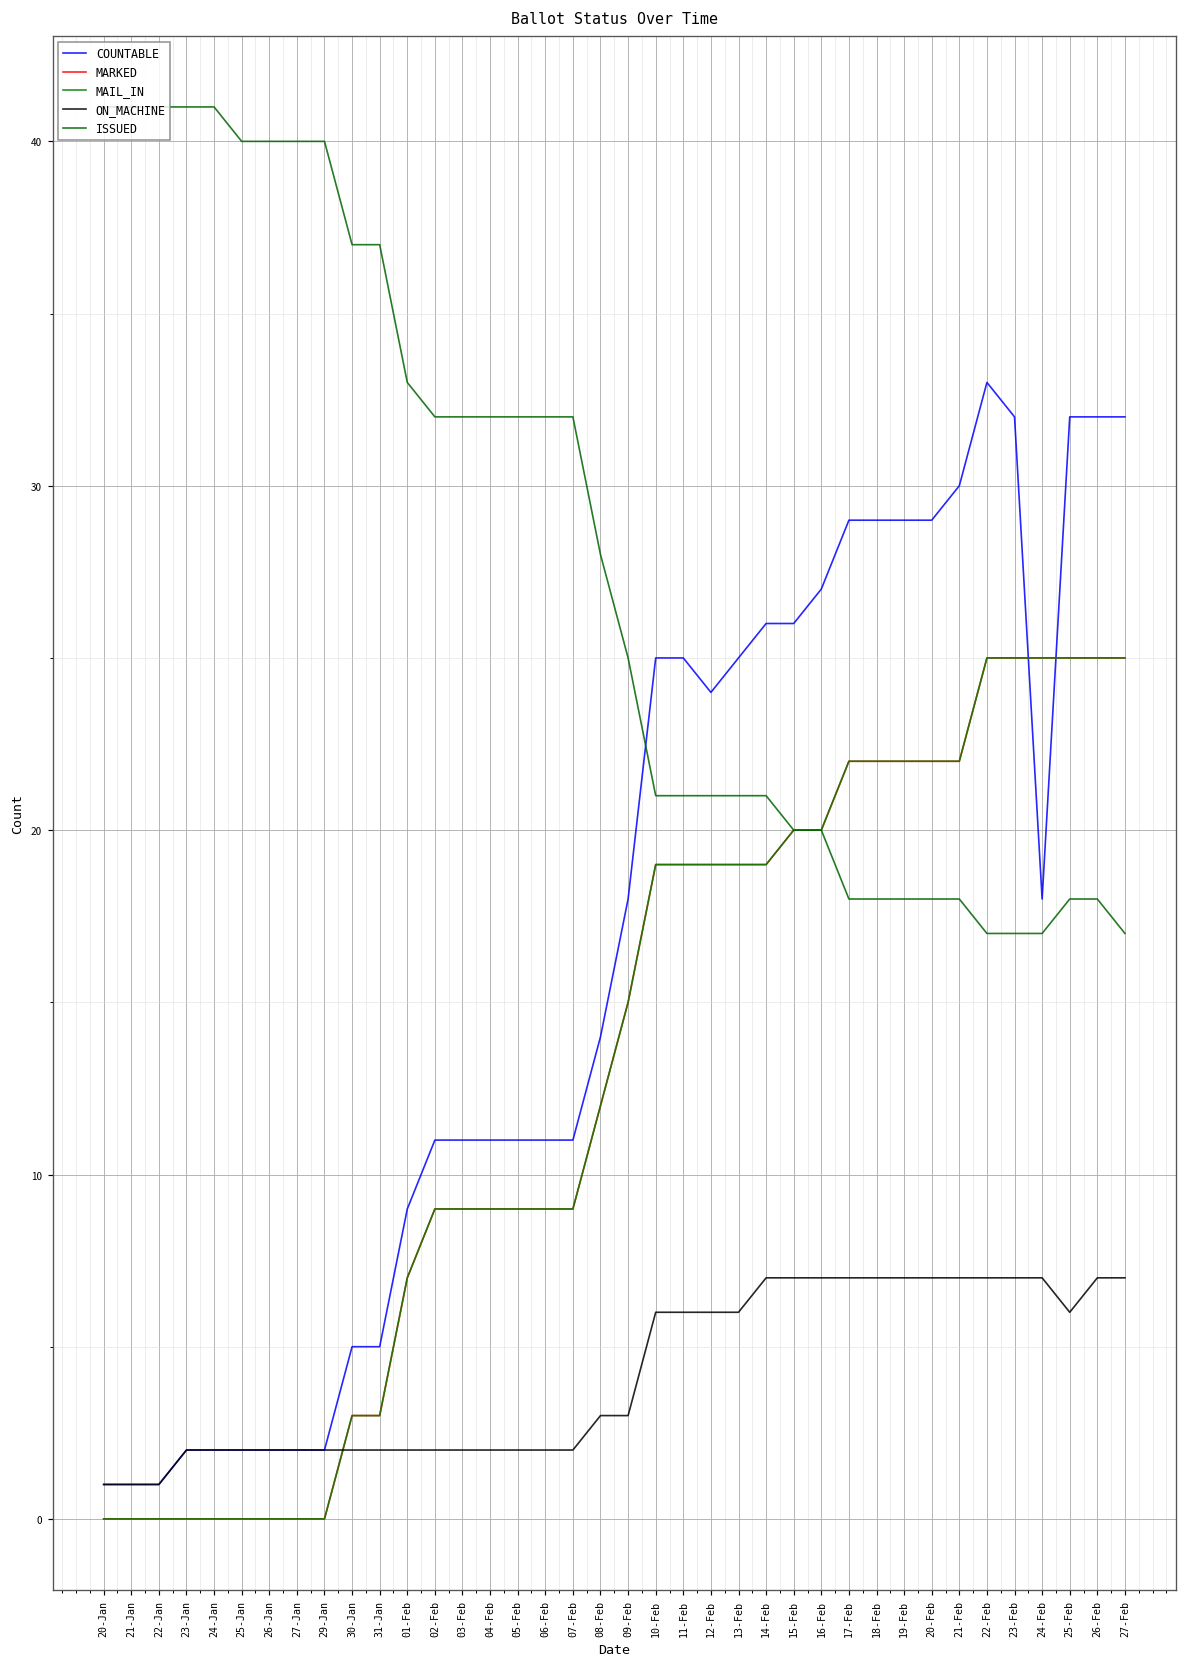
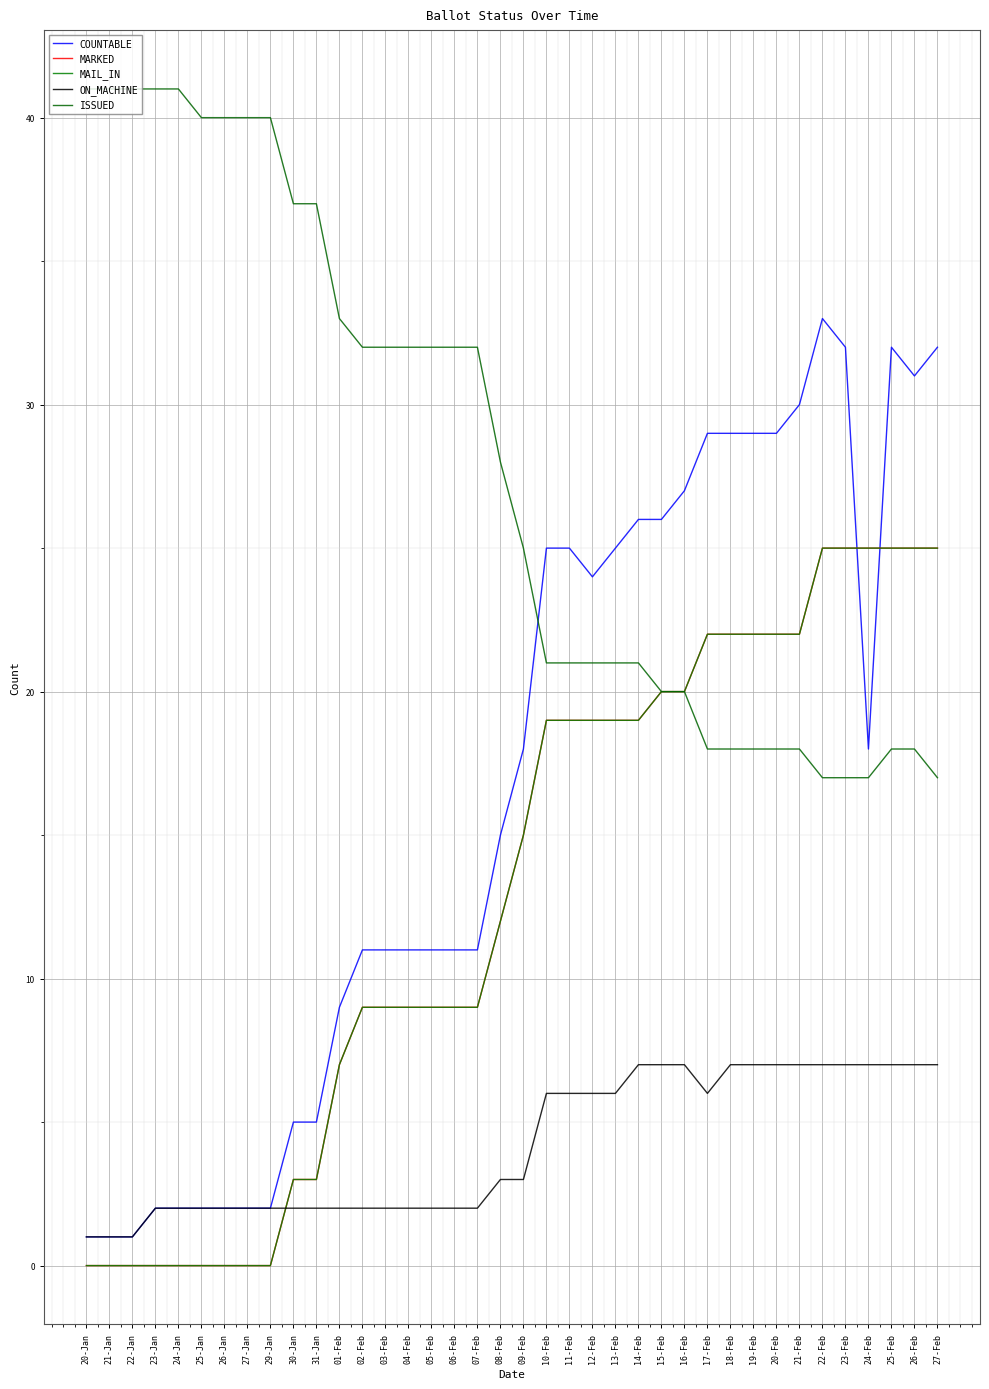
  {
    "COUNTABLE": {
      "30-Jan": 5,
      "31-Jan": 5,
      "01-Feb": 9,
      "02-Feb": 11,
      "03-Feb": 11,
      "04-Feb": 11,
      "05-Feb": 11,
      "06-Feb": 11,
      "07-Feb": 11,
-     "08-Feb": 14,
+     "08-Feb": 15,
      "09-Feb": 18,
      "10-Feb": 25,
      "11-Feb": 25,
      "12-Feb": 24,
      "13-Feb": 25,
      "14-Feb": 26,
      "15-Feb": 26,
      "16-Feb": 27,
      "17-Feb": 29,
      "18-Feb": 29,
      "19-Feb": 29,
      "20-Feb": 29,
      "21-Feb": 30,
      "22-Feb": 33,
      "23-Feb": 32,
      "24-Feb": 18,
      "25-Feb": 32,
-     "26-Feb": 32,
+     "26-Feb": 31,
      "27-Feb": 32
    },
    "ON_MACHINE": {
      "30-Jan": 2,
      "31-Jan": 2,
      "01-Feb": 2,
      "02-Feb": 2,
      "03-Feb": 2,
      "04-Feb": 2,
      "05-Feb": 2,
      "06-Feb": 2,
      "07-Feb": 2,
      "08-Feb": 3,
      "09-Feb": 3,
      "10-Feb": 6,
      "11-Feb": 6,
      "12-Feb": 6,
      "13-Feb": 6,
      "14-Feb": 7,
      "15-Feb": 7,
      "16-Feb": 7,
-     "17-Feb": 7,
+     "17-Feb": 6,
      "18-Feb": 7,
      "19-Feb": 7,
      "20-Feb": 7,
      "21-Feb": 7,
      "22-Feb": 7,
      "23-Feb": 7,
      "24-Feb": 7,
-     "25-Feb": 6,
+     "25-Feb": 7,
      "26-Feb": 7,
      "27-Feb": 7
    }
  }
